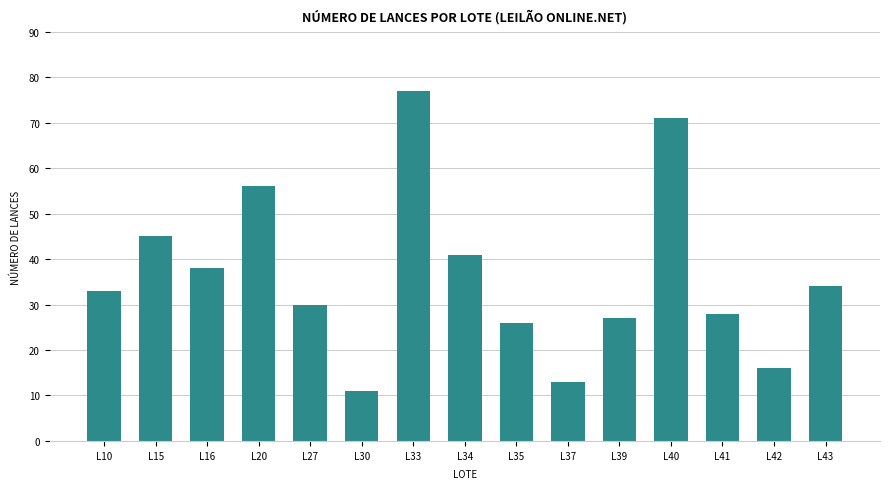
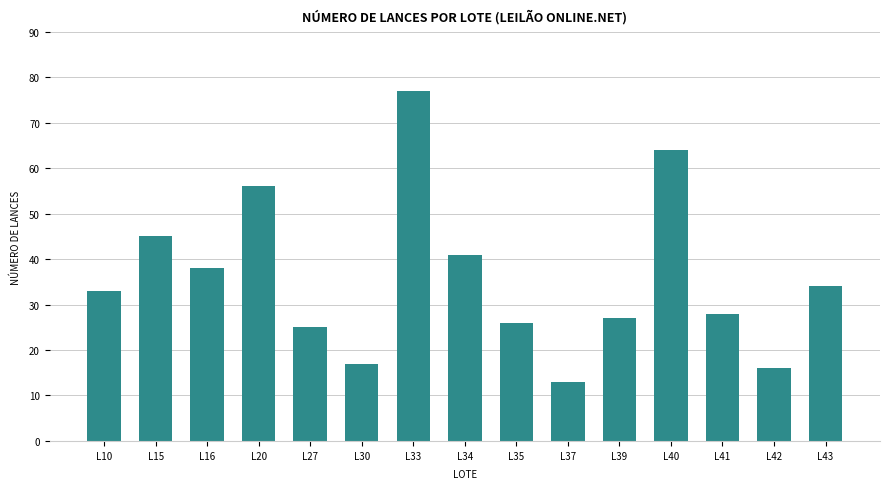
  {
    "L10": 33,
    "L15": 45,
    "L16": 38,
    "L20": 56,
-   "L27": 30,
-   "L30": 11,
+   "L27": 25,
+   "L30": 17,
    "L33": 77,
    "L34": 41,
    "L35": 26,
    "L37": 13,
    "L39": 27,
-   "L40": 71,
+   "L40": 64,
    "L41": 28,
    "L42": 16,
    "L43": 34
  }
